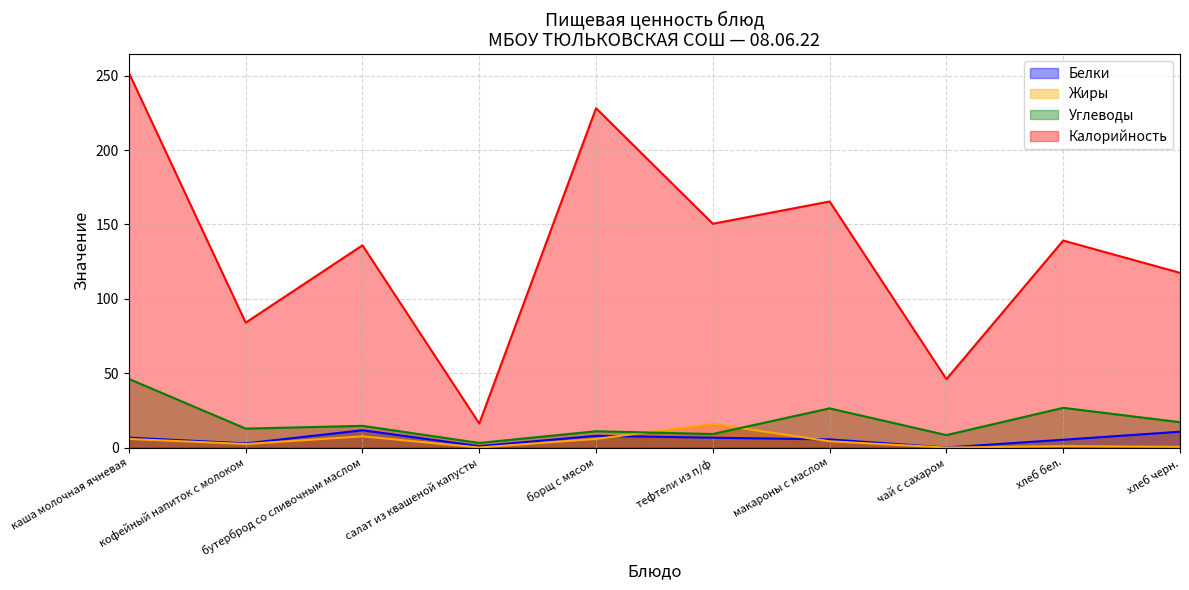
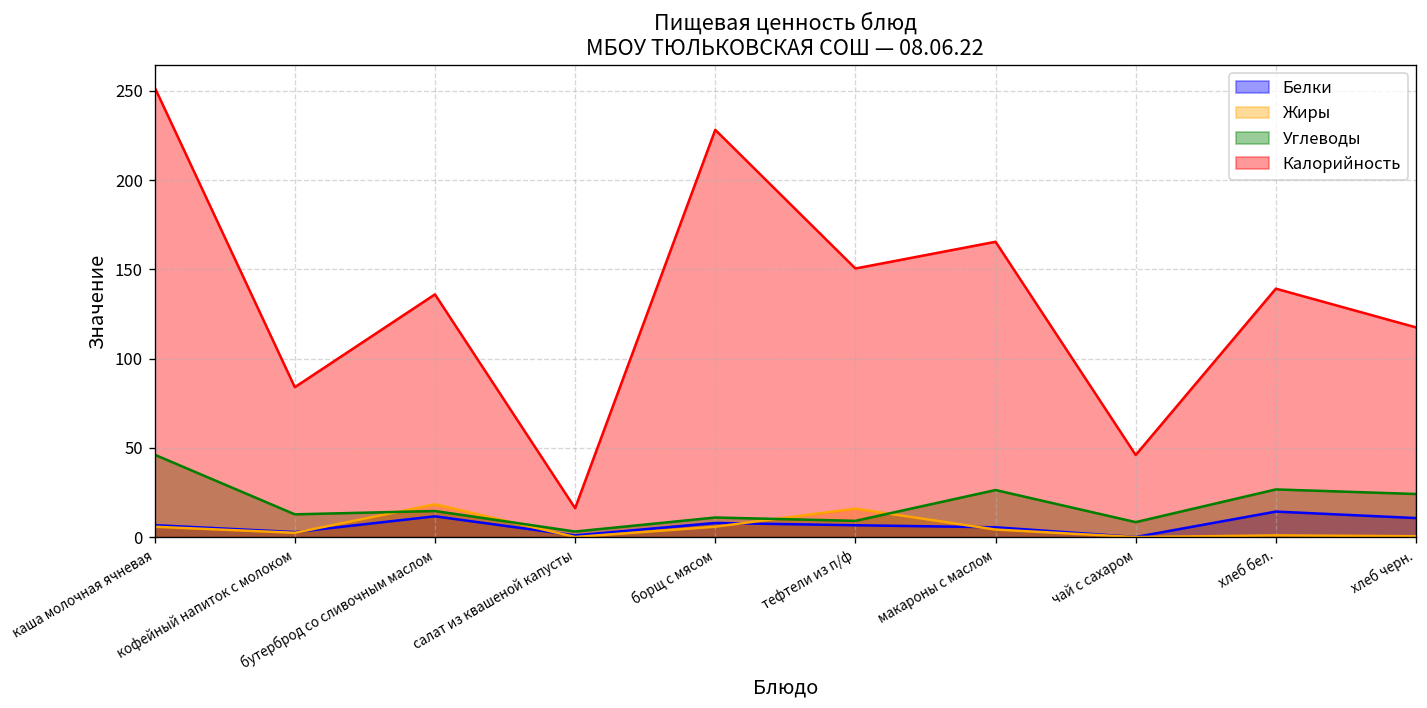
  {
    "Белки": {
      "бутерброд со сливочным маслом": 12,
      "борщ с мясом": 8,
      "тефтели из п/ф": 7,
-     "хлеб бел.": 5,
+     "хлеб бел.": 14,
      "хлеб черн.": 11
    },
    "Жиры": {
-     "бутерброд со сливочным маслом": 8,
+     "бутерброд со сливочным маслом": 18,
      "борщ с мясом": 6,
      "тефтели из п/ф": 16,
      "хлеб бел.": 1,
      "хлеб черн.": 1
    },
    "Углеводы": {
      "каша молочная ячневая": 46,
      "кофейный напиток с молоком": 13,
      "бутерброд со сливочным маслом": 15,
      "салат из квашеной капусты": 3,
      "борщ с мясом": 11,
      "тефтели из п/ф": 9,
      "макароны с маслом": 26,
      "чай с сахаром": 8,
      "хлеб бел.": 27,
-     "хлеб черн.": 17
+     "хлеб черн.": 24
    },
    "Калорийность": {
      "каша молочная ячневая": 252,
      "кофейный напиток с молоком": 84,
      "бутерброд со сливочным маслом": 136,
      "салат из квашеной капусты": 16,
      "борщ с мясом": 228,
      "тефтели из п/ф": 151,
      "макароны с маслом": 165,
      "чай с сахаром": 46,
      "хлеб бел.": 139,
      "хлеб черн.": 118
    }
  }
